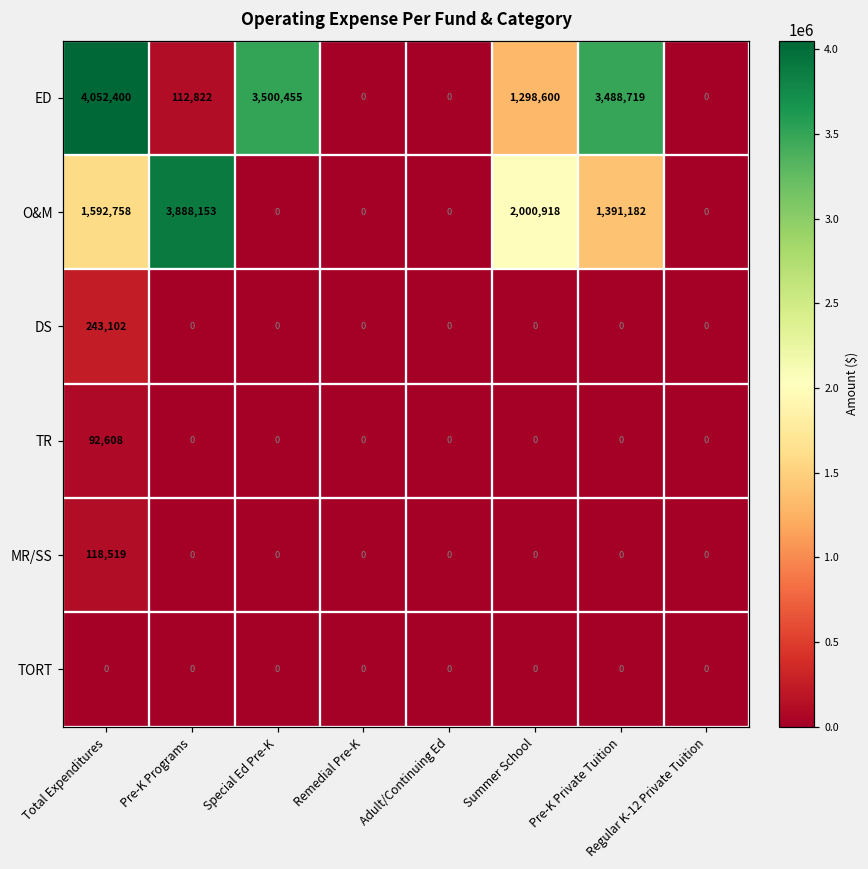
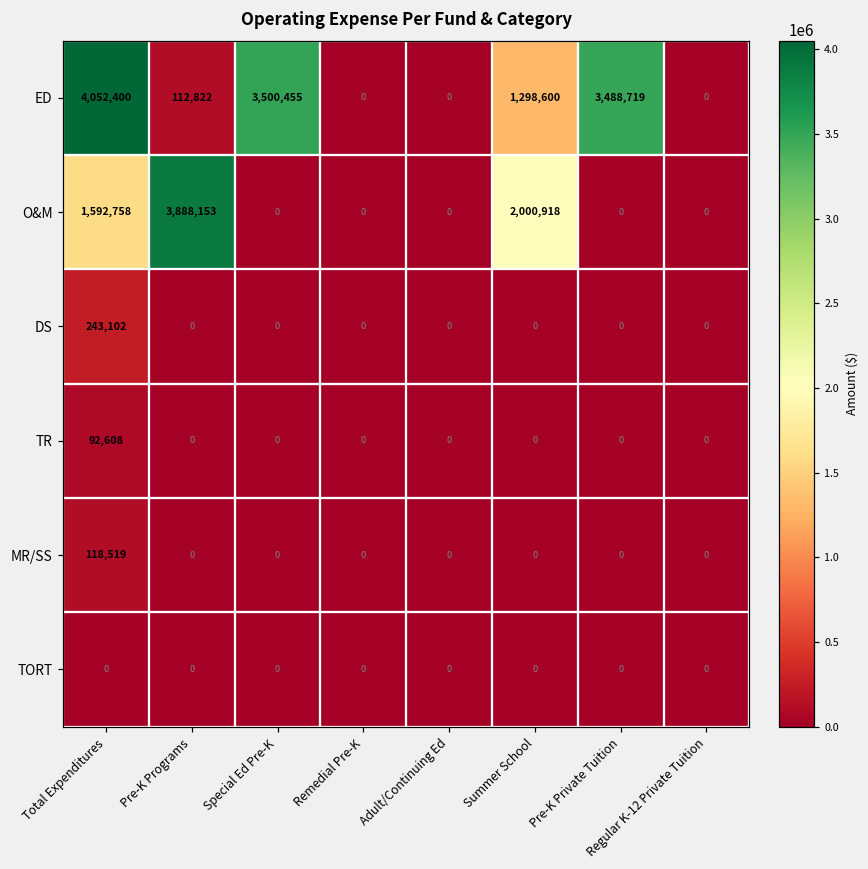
  {
    "ED": {
      "Total Expenditures": "4,052,400",
      "Pre-K Programs": "112,822",
      "Special Ed Pre-K": "3,500,455",
      "Remedial Pre-K": "0",
      "Adult/Continuing Ed": "0",
      "Summer School": "1,298,600",
      "Pre-K Private Tuition": "3,488,719",
      "Regular K-12 Private Tuition": "0"
    },
    "O&M": {
      "Total Expenditures": "1,592,758",
      "Pre-K Programs": "3,888,153",
      "Special Ed Pre-K": "0",
      "Remedial Pre-K": "0",
      "Adult/Continuing Ed": "0",
      "Summer School": "2,000,918",
-     "Pre-K Private Tuition": "1,391,182",
+     "Pre-K Private Tuition": "0",
      "Regular K-12 Private Tuition": "0"
    },
    "DS": {
      "Total Expenditures": "243,102",
      "Pre-K Programs": "0",
      "Special Ed Pre-K": "0",
      "Remedial Pre-K": "0",
      "Adult/Continuing Ed": "0",
      "Summer School": "0",
      "Pre-K Private Tuition": "0",
      "Regular K-12 Private Tuition": "0"
    },
    "TR": {
      "Total Expenditures": "92,608",
      "Pre-K Programs": "0",
      "Special Ed Pre-K": "0",
      "Remedial Pre-K": "0",
      "Adult/Continuing Ed": "0",
      "Summer School": "0",
      "Pre-K Private Tuition": "0",
      "Regular K-12 Private Tuition": "0"
    },
    "MR/SS": {
      "Total Expenditures": "118,519",
      "Pre-K Programs": "0",
      "Special Ed Pre-K": "0",
      "Remedial Pre-K": "0",
      "Adult/Continuing Ed": "0",
      "Summer School": "0",
      "Pre-K Private Tuition": "0",
      "Regular K-12 Private Tuition": "0"
    },
    "TORT": {
      "Total Expenditures": "0",
      "Pre-K Programs": "0",
      "Special Ed Pre-K": "0",
      "Remedial Pre-K": "0",
      "Adult/Continuing Ed": "0",
      "Summer School": "0",
      "Pre-K Private Tuition": "0",
      "Regular K-12 Private Tuition": "0"
    }
  }
